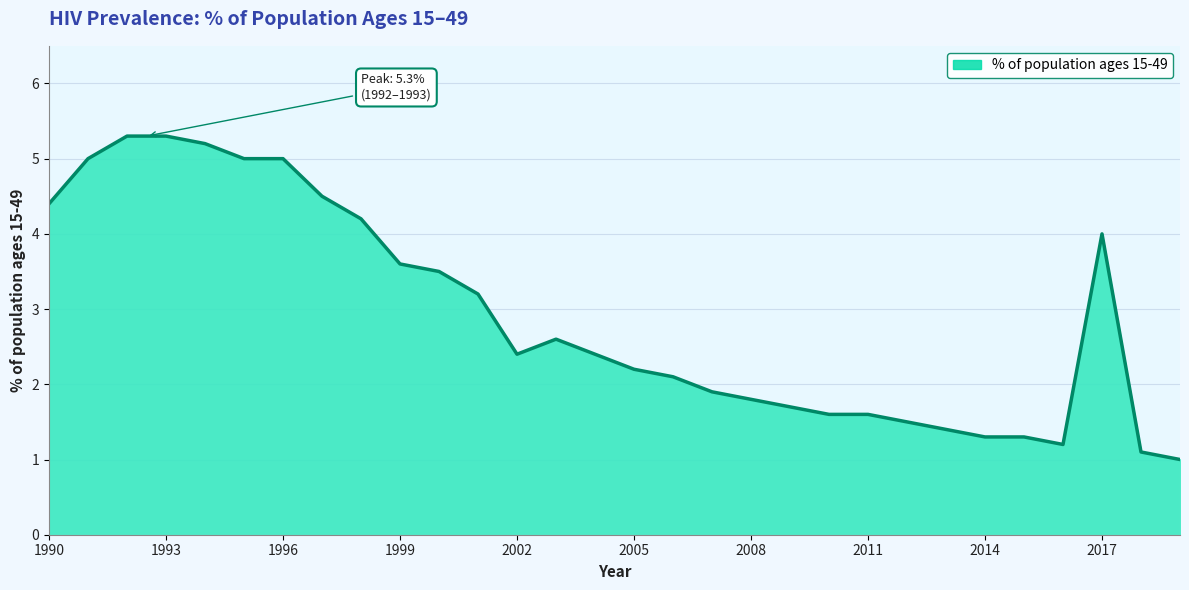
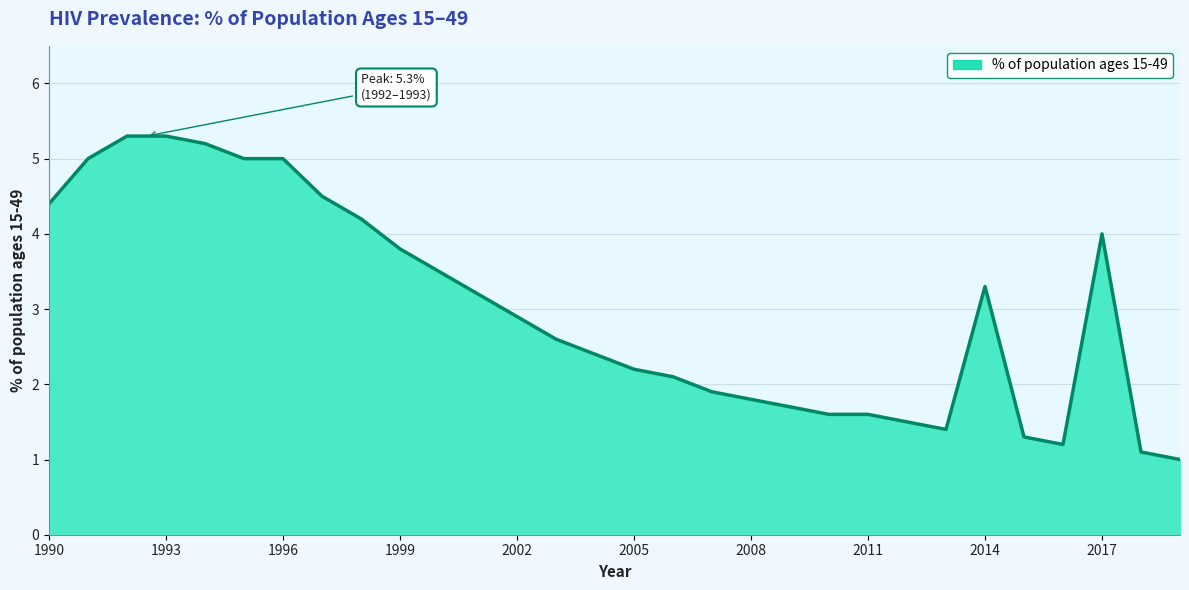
  {
    "1990": 4.4,
    "1996": 5.0,
-   "1999": 3.6,
-   "2002": 2.4,
+   "1999": 3.8,
+   "2002": 2.9,
    "2005": 2.2,
    "2008": 1.8,
    "2011": 1.6,
-   "2014": 1.3,
+   "2014": 3.3,
    "2017": 4.0
  }
